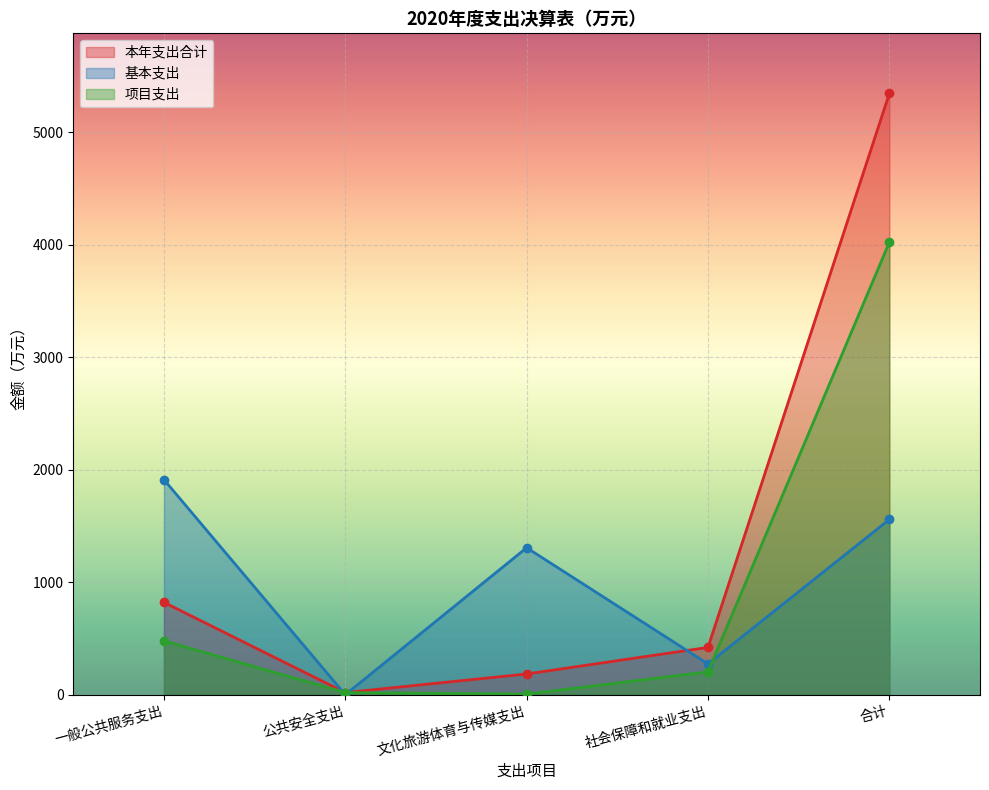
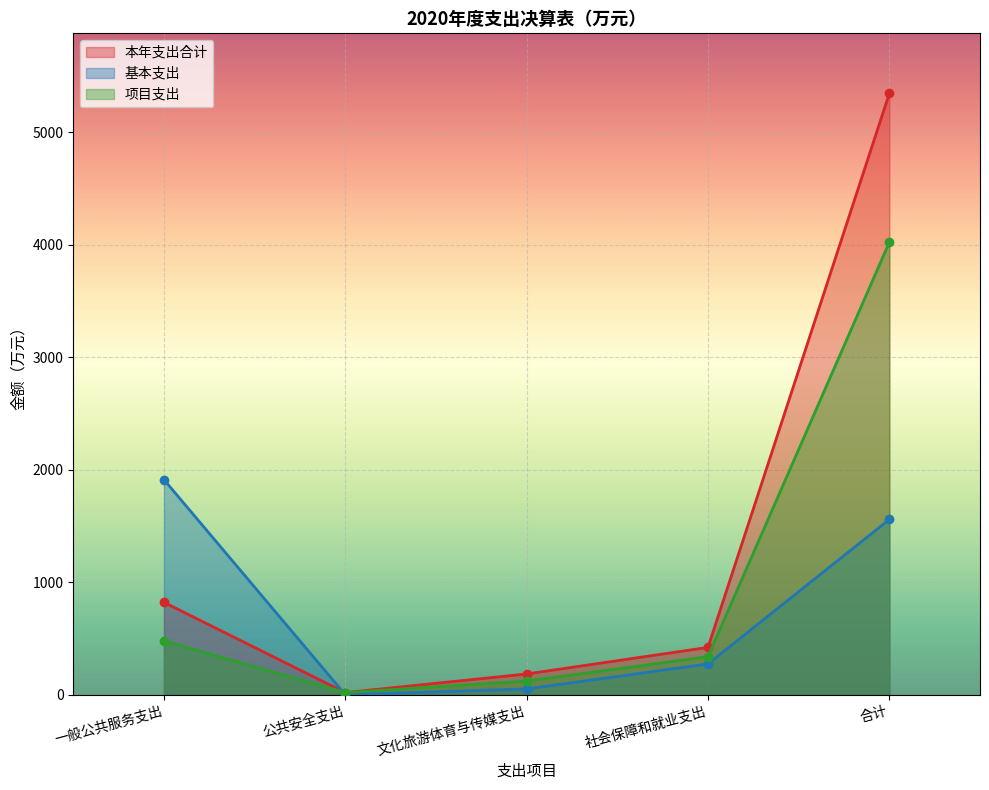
  {
    "本年支出合计": {
      "一般公共服务支出": 820,
      "文化旅游体育与传媒支出": 180,
      "社会保障和就业支出": 420,
      "合计": 5350
    },
    "基本支出": {
      "一般公共服务支出": 1910,
-     "文化旅游体育与传媒支出": 1310,
+     "文化旅游体育与传媒支出": 50,
      "社会保障和就业支出": 270,
      "合计": 1560
    },
    "项目支出": {
      "一般公共服务支出": 480,
-     "文化旅游体育与传媒支出": 10,
-     "社会保障和就业支出": 200,
+     "文化旅游体育与传媒支出": 120,
+     "社会保障和就业支出": 340,
      "合计": 4020
    }
  }
